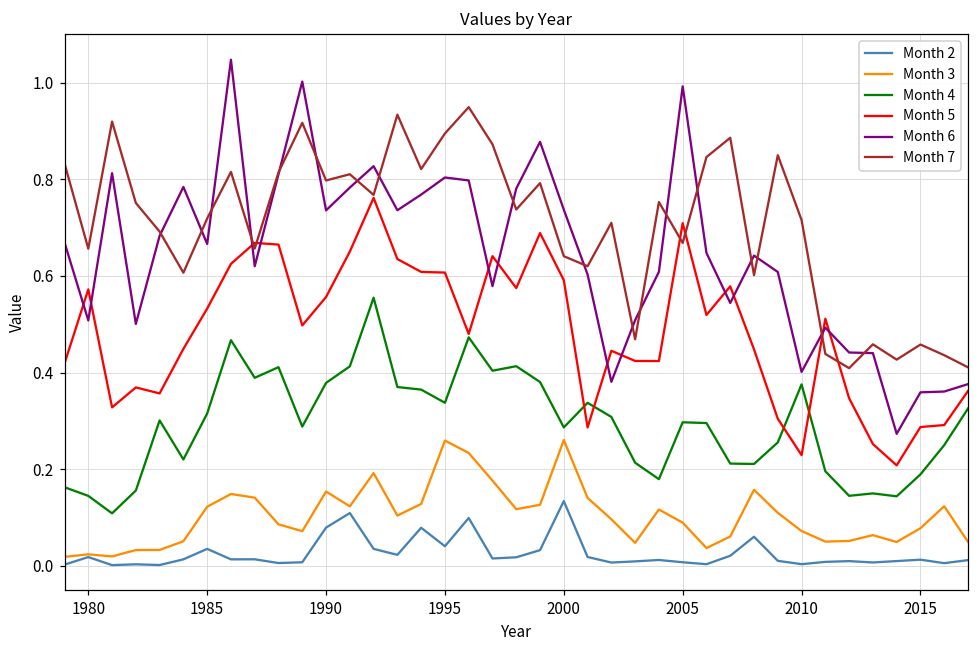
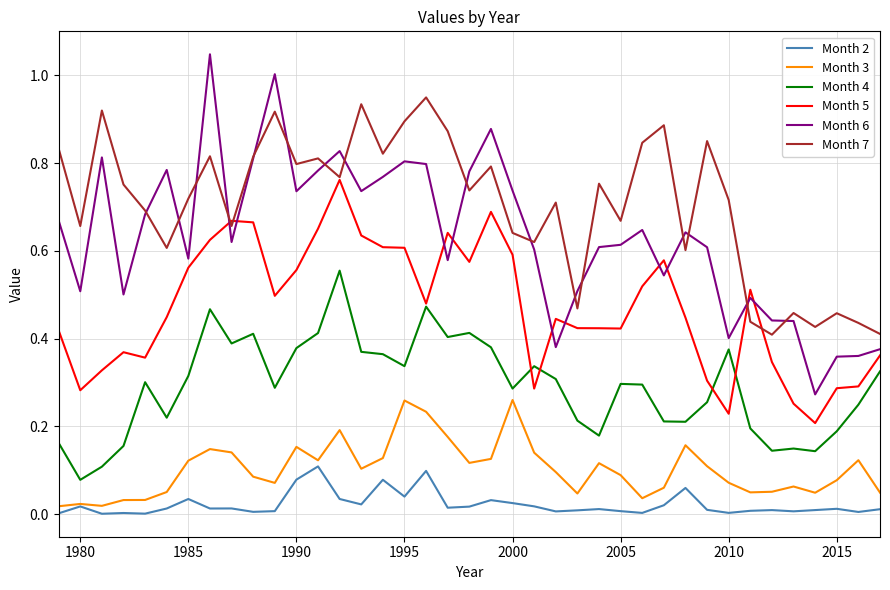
  {
    "Month 2": {
      "1985": 0.03,
      "1990": 0.08,
      "1995": 0.04,
-     "2000": 0.13,
+     "2000": 0.03,
      "2005": 0.01,
      "2010": 0.00,
      "2015": 0.01
    },
    "Month 3": {
      "1985": 0.12,
      "1990": 0.15,
      "1995": 0.26,
      "2000": 0.26,
      "2005": 0.09,
      "2010": 0.07,
      "2015": 0.08
    },
    "Month 4": {
-     "1980": 0.14,
+     "1980": 0.08,
      "1985": 0.32,
      "1990": 0.38,
      "1995": 0.34,
      "2000": 0.29,
      "2005": 0.30,
      "2010": 0.38,
      "2015": 0.19
    },
    "Month 5": {
-     "1980": 0.57,
-     "1985": 0.53,
+     "1980": 0.28,
+     "1985": 0.56,
      "1990": 0.56,
      "1995": 0.61,
      "2000": 0.59,
-     "2005": 0.71,
+     "2005": 0.42,
      "2010": 0.23,
      "2015": 0.29
    },
    "Month 6": {
      "1980": 0.51,
-     "1985": 0.67,
+     "1985": 0.58,
      "1990": 0.74,
      "1995": 0.80,
      "2000": 0.74,
-     "2005": 0.99,
+     "2005": 0.61,
      "2010": 0.40,
      "2015": 0.36
    },
    "Month 7": {
      "1980": 0.66,
      "1985": 0.72,
      "1990": 0.80,
      "1995": 0.90,
      "2000": 0.64,
      "2005": 0.67,
      "2010": 0.72,
      "2015": 0.46
    }
  }
